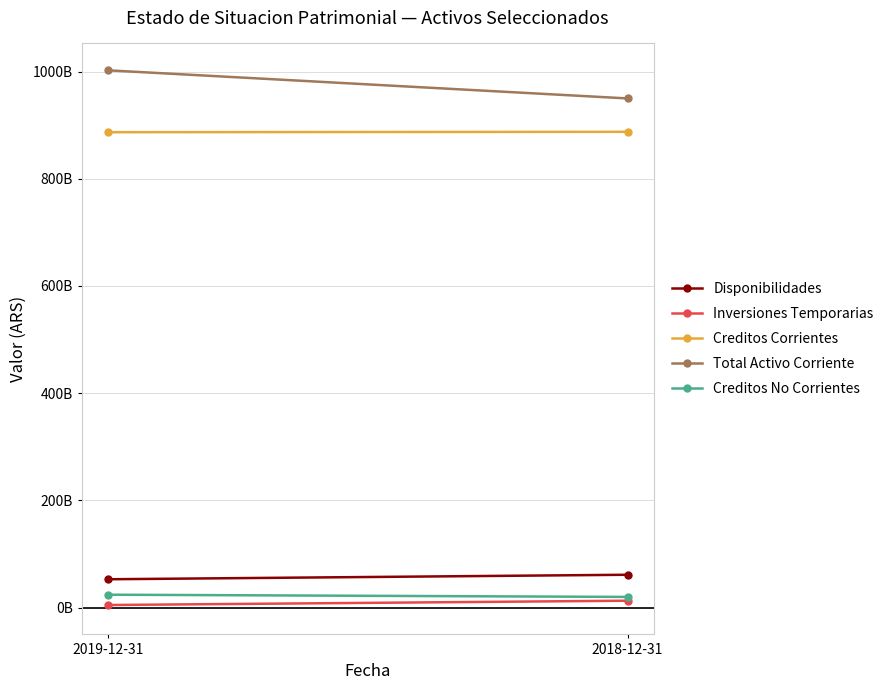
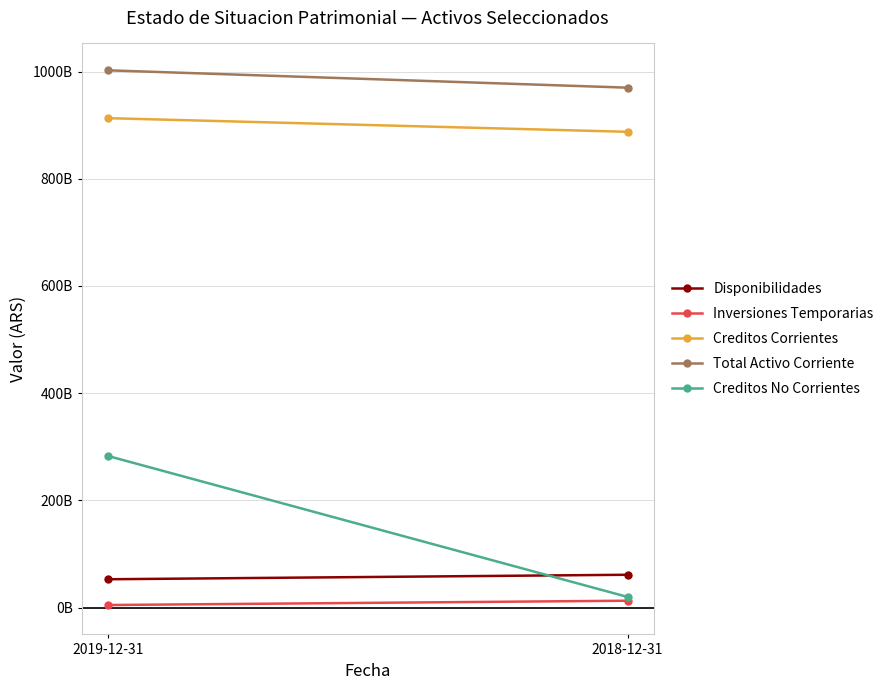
  {
    "Disponibilidades": {
      "2019-12-31": 50000000000,
      "2018-12-31": 60000000000
    },
    "Inversiones Temporarias": {
      "2019-12-31": 0,
      "2018-12-31": 10000000000
    },
    "Creditos Corrientes": {
-     "2019-12-31": 890000000000,
+     "2019-12-31": 910000000000,
      "2018-12-31": 890000000000
    },
    "Total Activo Corriente": {
      "2019-12-31": 1000000000000,
-     "2018-12-31": 950000000000
+     "2018-12-31": 970000000000
    },
    "Creditos No Corrientes": {
-     "2019-12-31": 20000000000,
+     "2019-12-31": 280000000000,
      "2018-12-31": 20000000000
    }
  }
